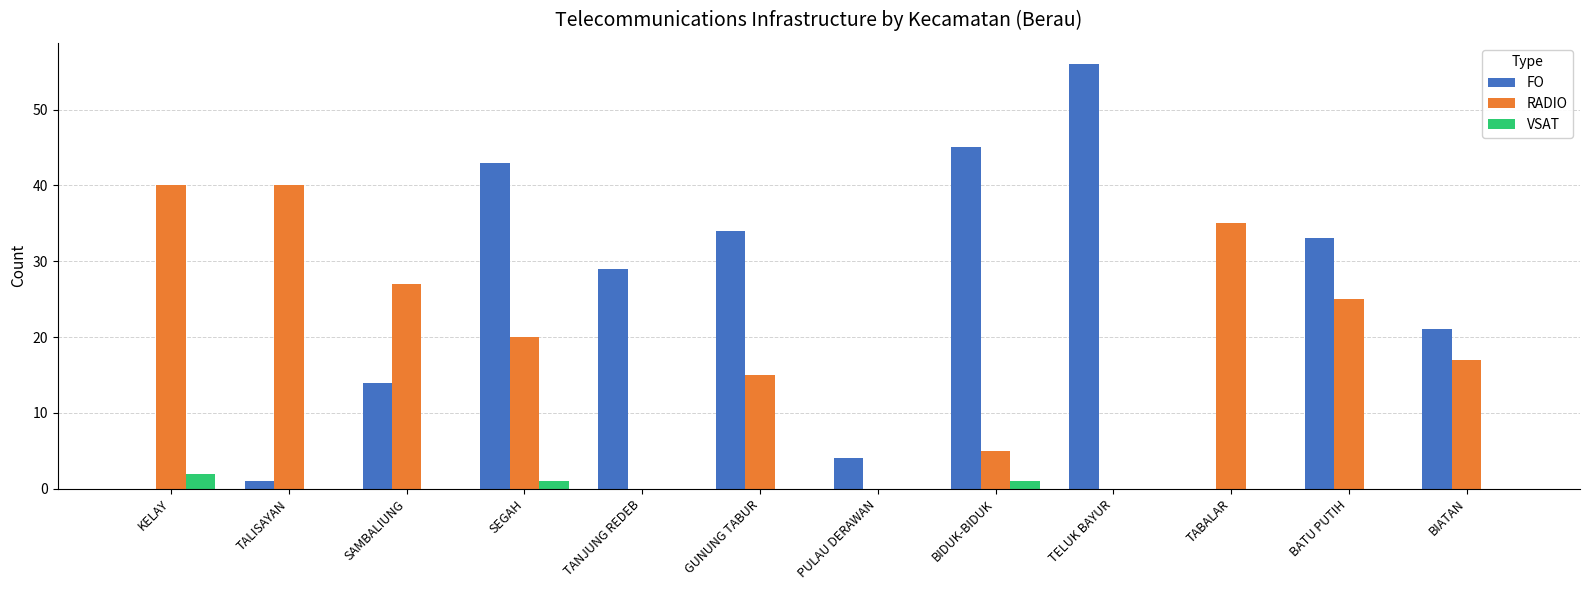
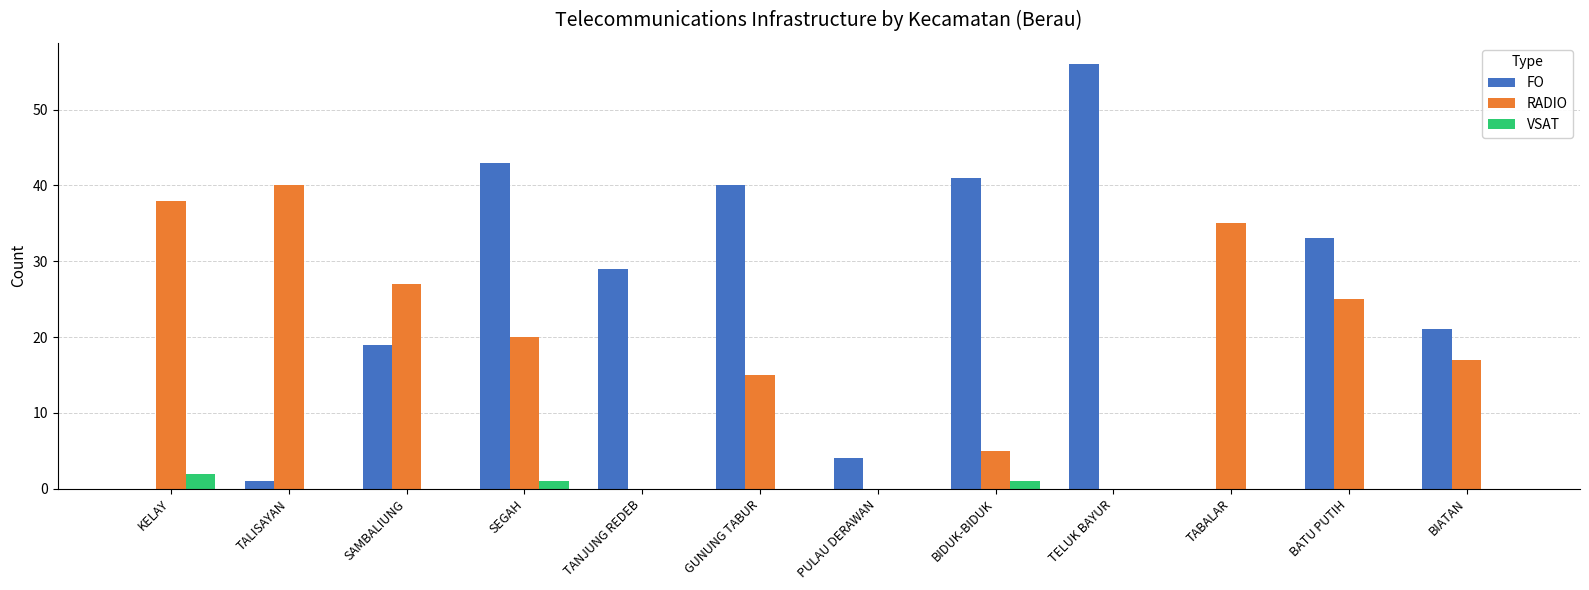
  {
    "FO": {
      "KELAY": 0,
      "TALISAYAN": 1,
-     "SAMBALIUNG": 14,
+     "SAMBALIUNG": 19,
      "SEGAH": 43,
      "TANJUNG REDEB": 29,
-     "GUNUNG TABUR": 34,
+     "GUNUNG TABUR": 40,
      "PULAU DERAWAN": 4,
-     "BIDUK-BIDUK": 45,
+     "BIDUK-BIDUK": 41,
      "TELUK BAYUR": 56,
      "TABALAR": 0,
      "BATU PUTIH": 33,
      "BIATAN": 21
    },
    "RADIO": {
-     "KELAY": 40,
+     "KELAY": 38,
      "TALISAYAN": 40,
      "SAMBALIUNG": 27,
      "SEGAH": 20,
      "TANJUNG REDEB": 0,
      "GUNUNG TABUR": 15,
      "PULAU DERAWAN": 0,
      "BIDUK-BIDUK": 5,
      "TELUK BAYUR": 0,
      "TABALAR": 35,
      "BATU PUTIH": 25,
      "BIATAN": 17
    },
    "VSAT": {
      "KELAY": 2,
      "TALISAYAN": 0,
      "SAMBALIUNG": 0,
      "SEGAH": 1,
      "TANJUNG REDEB": 0,
      "GUNUNG TABUR": 0,
      "PULAU DERAWAN": 0,
      "BIDUK-BIDUK": 1,
      "TELUK BAYUR": 0,
      "TABALAR": 0,
      "BATU PUTIH": 0,
      "BIATAN": 0
    }
  }
